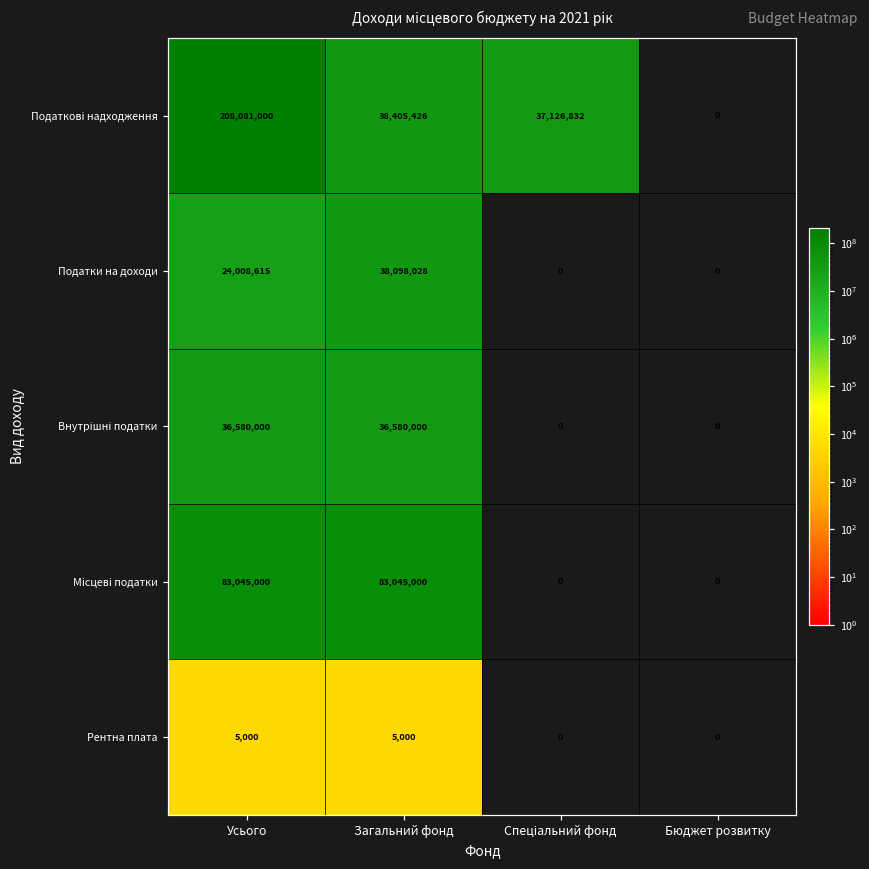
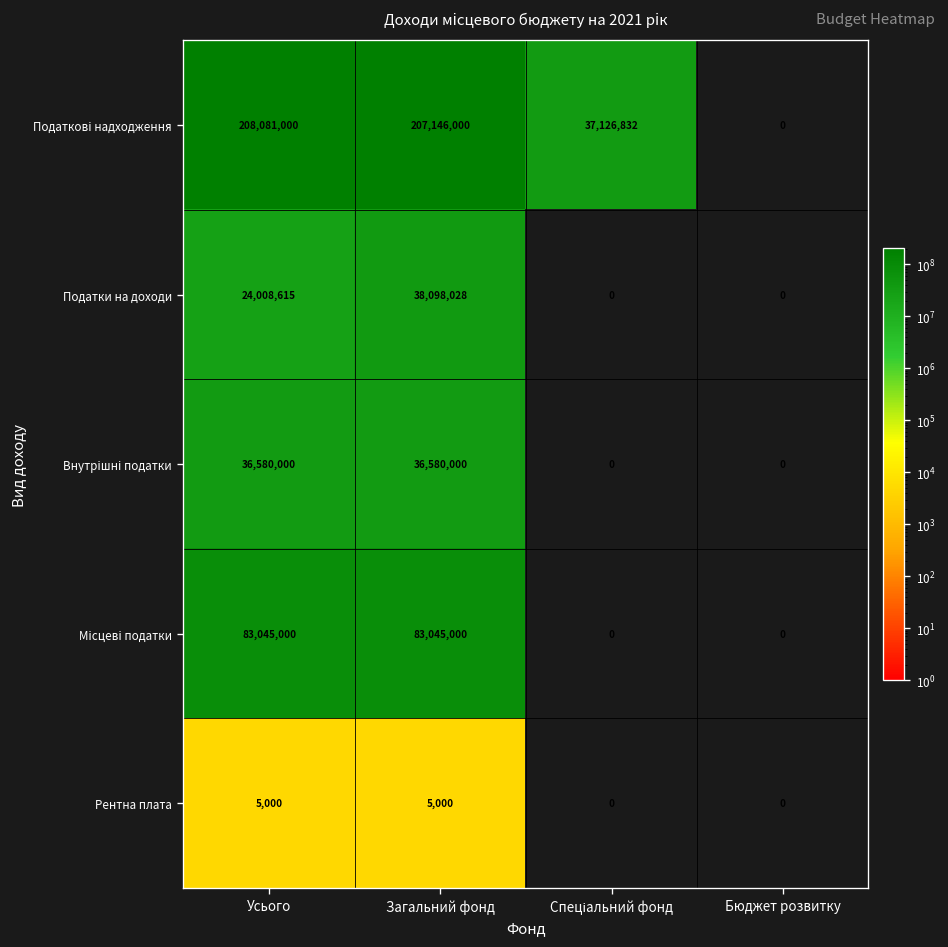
  {
    "Податкові надходження": {
      "Усього": "208,081,000",
-     "Загальний фонд": "38,405,426",
+     "Загальний фонд": "207,146,000",
      "Спеціальний фонд": "37,126,832"
    },
    "Податки на доходи": {
      "Усього": "24,008,615",
      "Загальний фонд": "38,098,028"
    },
    "Внутрішні податки": {
      "Усього": "36,580,000",
      "Загальний фонд": "36,580,000"
    },
    "Місцеві податки": {
      "Усього": "83,045,000",
      "Загальний фонд": "83,045,000"
    },
    "Рентна плата": {
      "Усього": "5,000",
      "Загальний фонд": "5,000"
    }
  }
